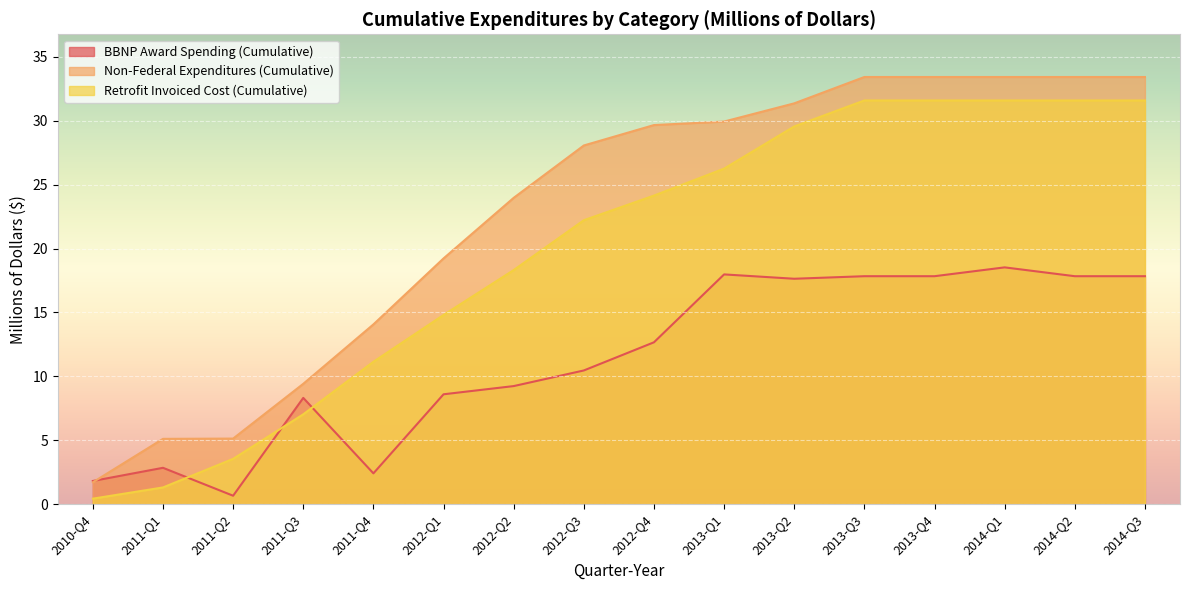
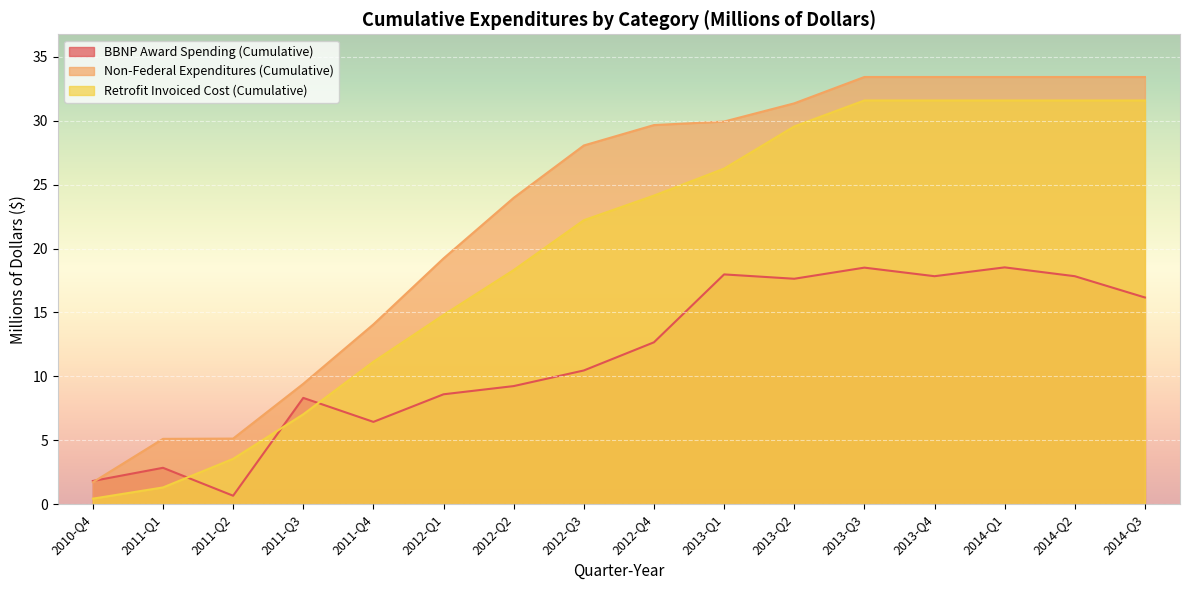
  {
    "BBNP Award Spending (Cumulative)": {
      "2011-Q1": 2.8,
      "2011-Q2": 0.7,
      "2011-Q3": 8.3,
-     "2011-Q4": 2.4,
+     "2011-Q4": 6.4,
      "2012-Q1": 8.6,
      "2012-Q2": 9.2,
      "2012-Q3": 10.5,
      "2012-Q4": 12.7,
      "2013-Q1": 18.0,
      "2013-Q2": 17.6,
-     "2013-Q3": 17.8,
+     "2013-Q3": 18.5,
      "2013-Q4": 17.8,
      "2014-Q1": 18.5,
      "2014-Q2": 17.8,
-     "2014-Q3": 17.8
+     "2014-Q3": 16.2
    }
  }
